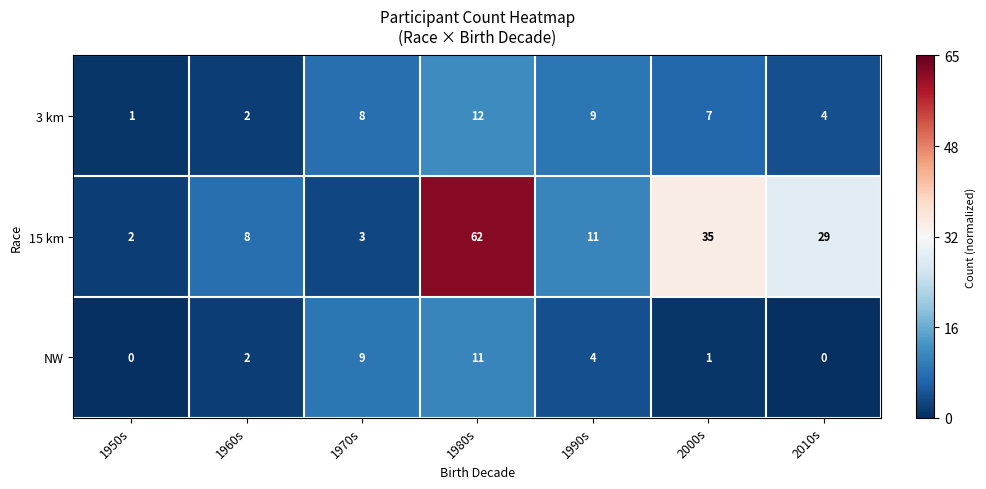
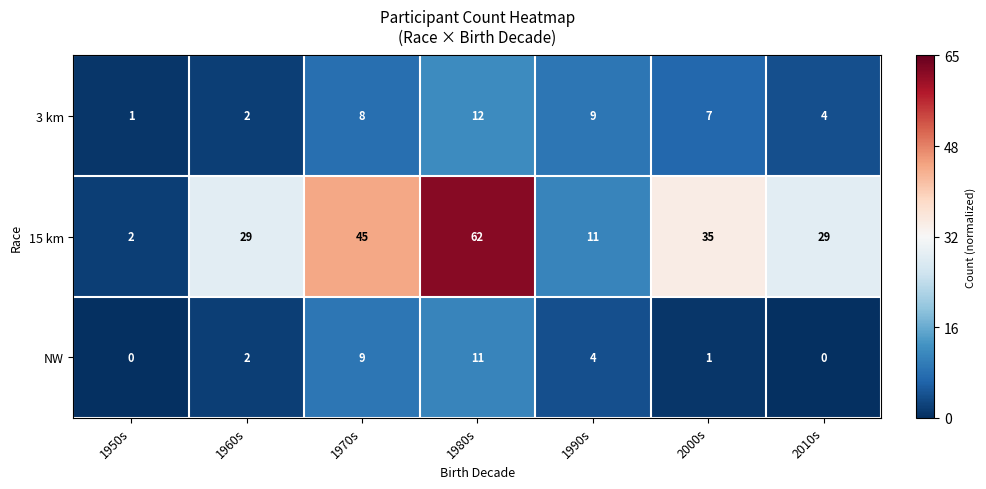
  {
    "3 km": {
      "1950s": 1,
      "1960s": 2,
      "1970s": 8,
      "1980s": 12,
      "1990s": 9,
      "2000s": 7,
      "2010s": 4
    },
    "15 km": {
      "1950s": 2,
-     "1960s": 8,
-     "1970s": 3,
+     "1960s": 29,
+     "1970s": 45,
      "1980s": 62,
      "1990s": 11,
      "2000s": 35,
      "2010s": 29
    },
    "NW": {
      "1950s": 0,
      "1960s": 2,
      "1970s": 9,
      "1980s": 11,
      "1990s": 4,
      "2000s": 1,
      "2010s": 0
    }
  }
